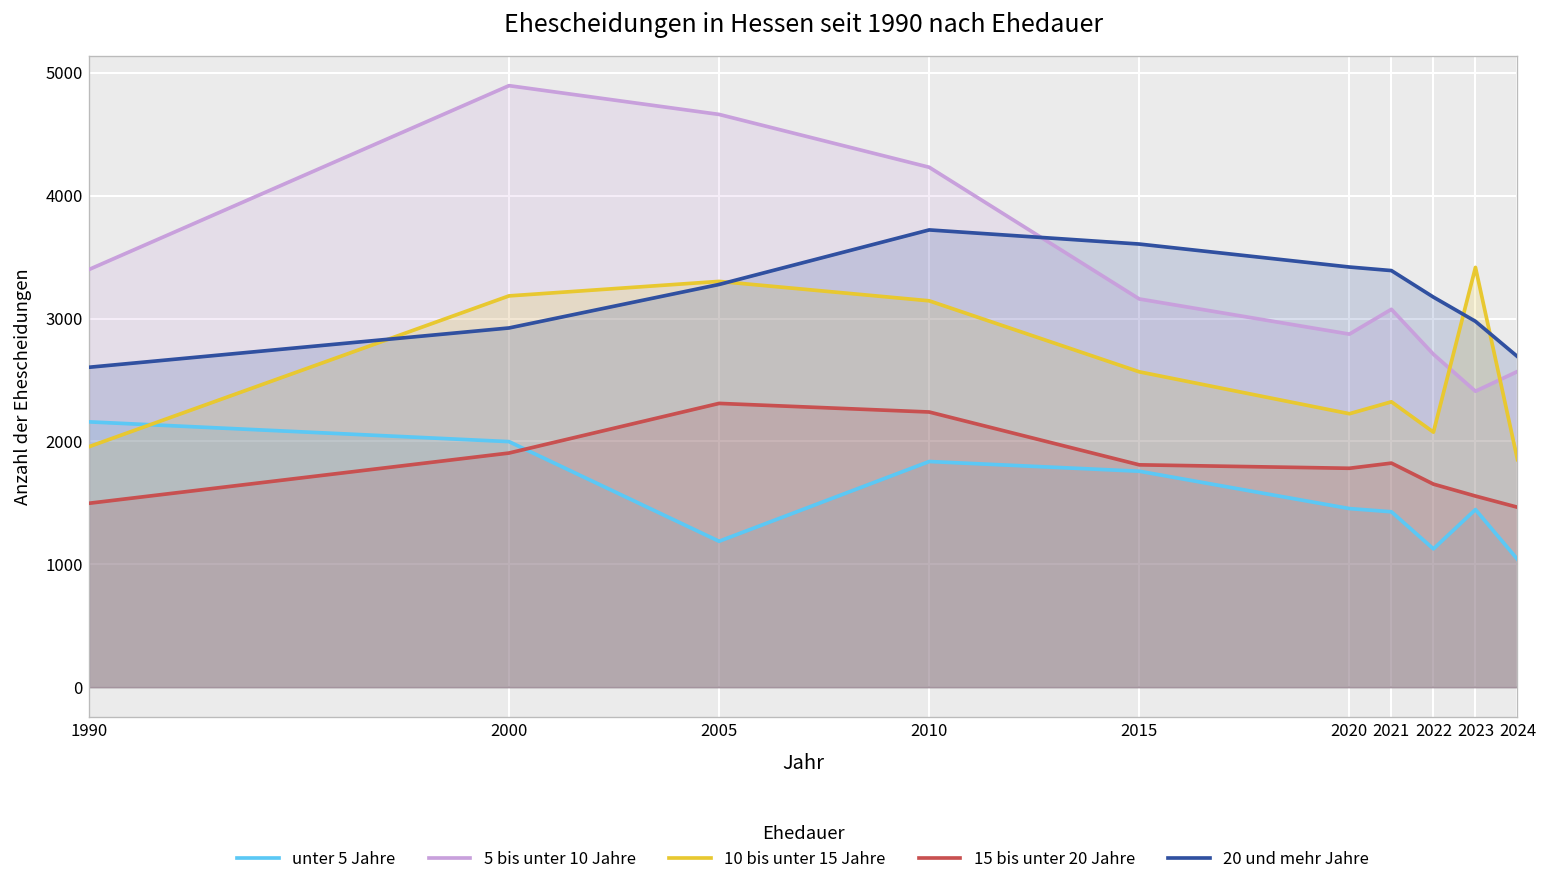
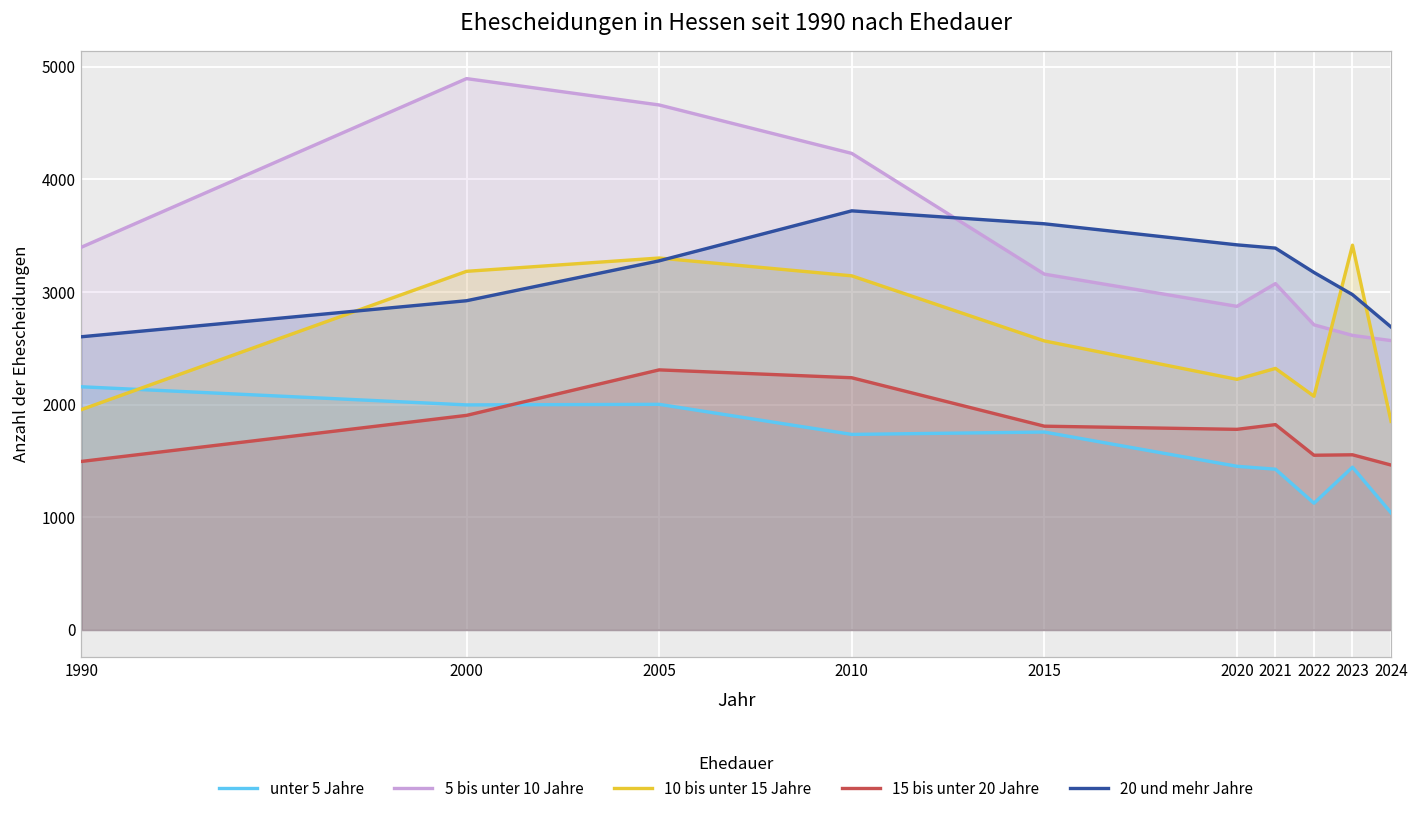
  {
    "unter 5 Jahre": {
      "1990": 2160,
      "2000": 2000,
-     "2005": 1190,
-     "2010": 1840,
+     "2005": 2000,
+     "2010": 1740,
      "2015": 1760,
      "2020": 1450,
      "2021": 1430,
      "2022": 1130,
      "2023": 1450,
      "2024": 1040
    },
    "5 bis unter 10 Jahre": {
      "1990": 3400,
      "2000": 4900,
      "2005": 4660,
      "2010": 4230,
      "2015": 3160,
      "2020": 2870,
      "2021": 3080,
      "2022": 2710,
-     "2023": 2410,
+     "2023": 2620,
      "2024": 2570
    },
    "10 bis unter 15 Jahre": {
      "1990": 1960,
      "2000": 3180,
      "2005": 3300,
      "2010": 3140,
      "2015": 2570,
      "2020": 2230,
      "2021": 2320,
      "2022": 2080,
      "2023": 3420,
      "2024": 1850
    },
    "15 bis unter 20 Jahre": {
      "1990": 1500,
      "2000": 1910,
      "2005": 2310,
      "2010": 2240,
      "2015": 1810,
      "2020": 1780,
      "2021": 1820,
-     "2022": 1650,
+     "2022": 1550,
      "2023": 1560,
      "2024": 1460
    },
    "20 und mehr Jahre": {
      "1990": 2600,
      "2000": 2920,
      "2005": 3280,
      "2010": 3720,
      "2015": 3610,
      "2020": 3420,
      "2021": 3390,
      "2022": 3170,
      "2023": 2980,
      "2024": 2690
    }
  }
